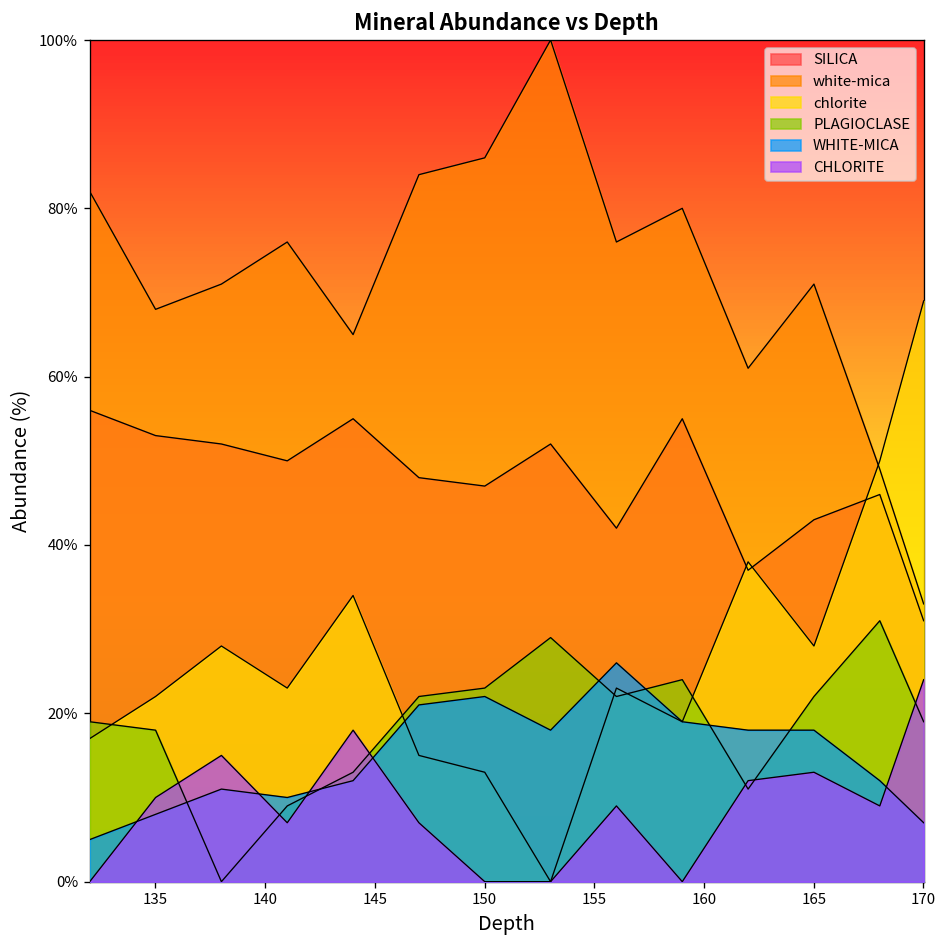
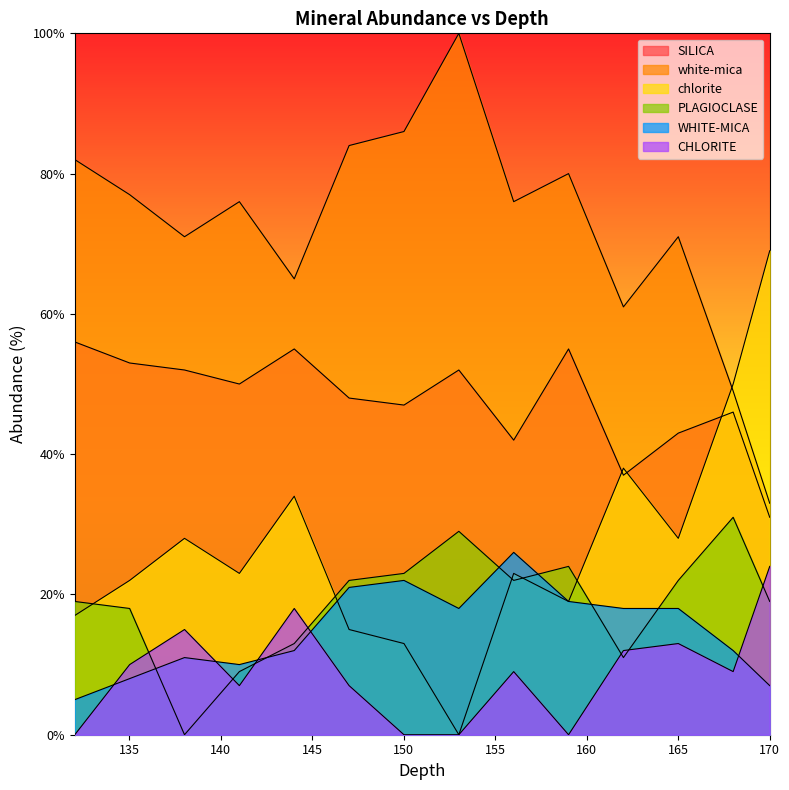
  {
    "SILICA": {
      "135": "53%",
      "150": "47%",
      "165": "43%",
      "170": "31%"
    },
    "white-mica": {
-     "135": "68%",
+     "135": "77%",
      "150": "86%",
      "165": "71%",
      "170": "33%"
    },
    "chlorite": {
      "135": "22%",
      "150": "13%",
      "165": "28%",
      "170": "69%"
    },
    "PLAGIOCLASE": {
      "135": "18%",
      "150": "23%",
      "165": "22%",
      "170": "19%"
    },
    "WHITE-MICA": {
      "135": "8%",
      "150": "22%",
      "165": "18%",
      "170": "7%"
    },
    "CHLORITE": {
      "135": "10%",
      "150": "0%",
      "165": "13%",
      "170": "24%"
    }
  }
